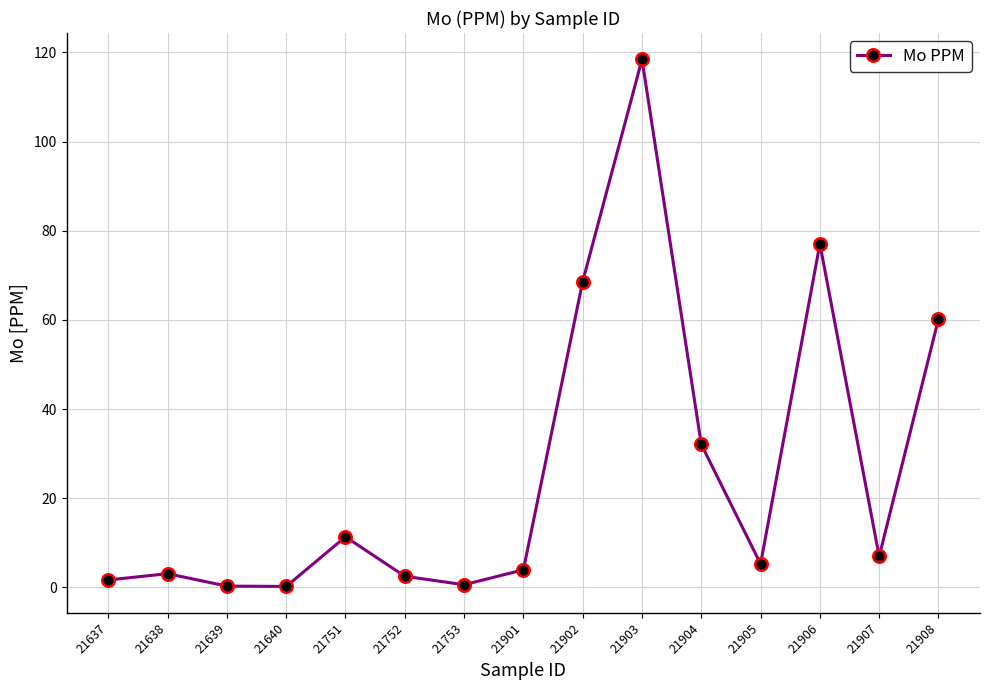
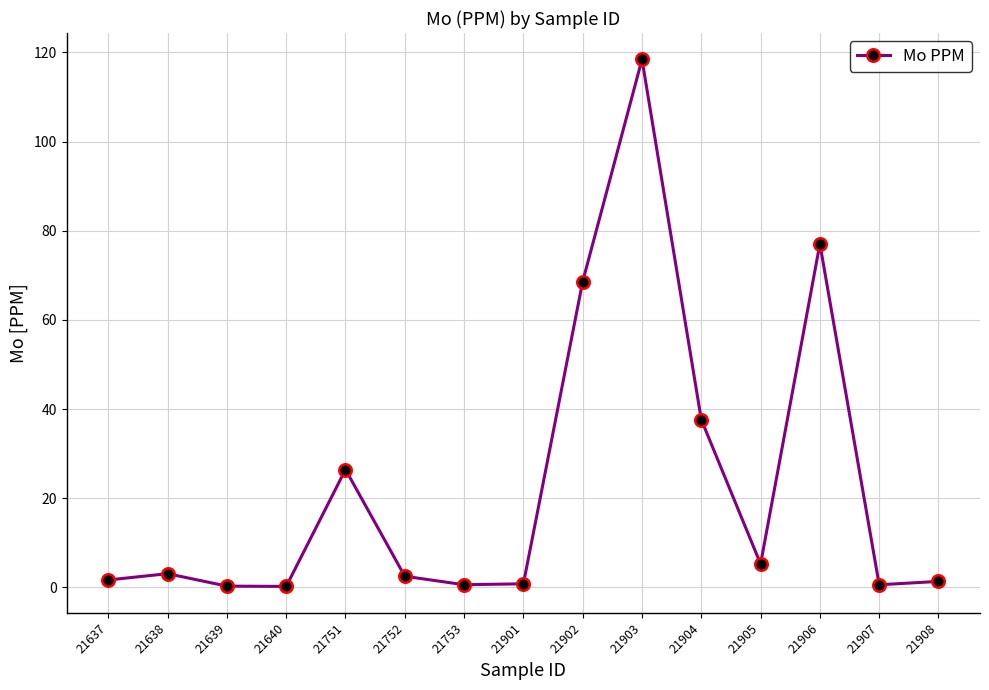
  {
    "21637": 2,
    "21638": 3,
    "21639": 0,
    "21640": 0,
-   "21751": 11,
+   "21751": 26,
    "21752": 3,
    "21753": 1,
-   "21901": 4,
+   "21901": 1,
    "21902": 69,
    "21903": 118,
-   "21904": 32,
+   "21904": 38,
    "21905": 5,
    "21906": 77,
-   "21907": 7,
-   "21908": 60
+   "21907": 1,
+   "21908": 1
  }
